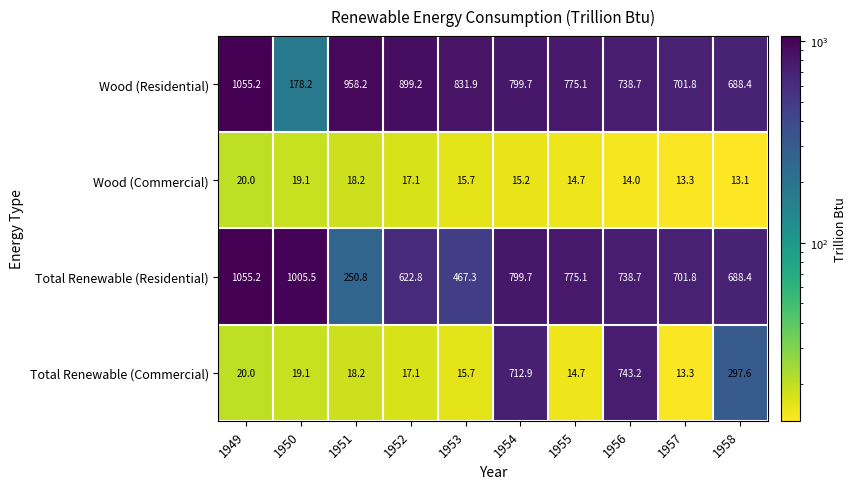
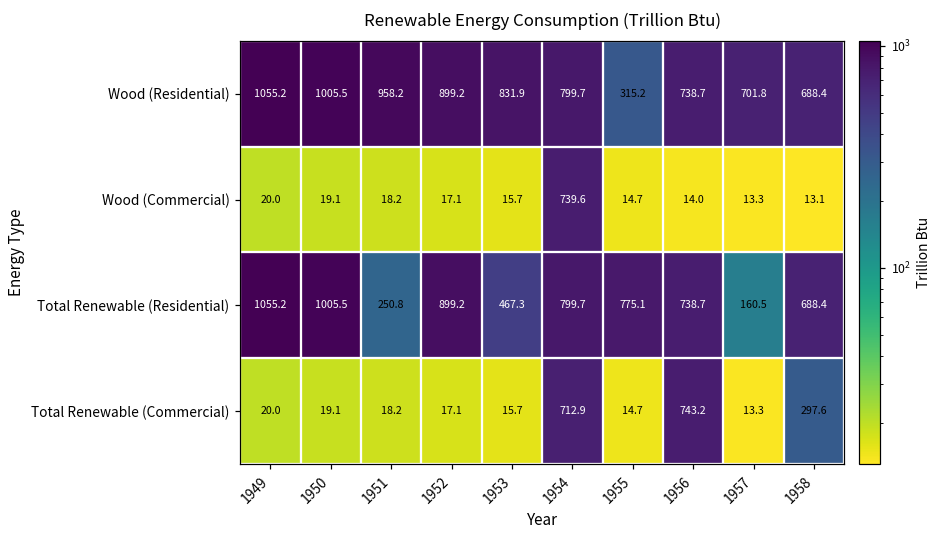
  {
    "Wood (Residential)": {
      "1949": 1055.2,
-     "1950": 178.2,
+     "1950": 1005.5,
      "1951": 958.2,
      "1952": 899.2,
      "1953": 831.9,
      "1954": 799.7,
-     "1955": 775.1,
+     "1955": 315.2,
      "1956": 738.7,
      "1957": 701.8,
      "1958": 688.4
    },
    "Wood (Commercial)": {
      "1949": 20.0,
      "1950": 19.1,
      "1951": 18.2,
      "1952": 17.1,
      "1953": 15.7,
-     "1954": 15.2,
+     "1954": 739.6,
      "1955": 14.7,
      "1956": 14.0,
      "1957": 13.3,
      "1958": 13.1
    },
    "Total Renewable (Residential)": {
      "1949": 1055.2,
      "1950": 1005.5,
      "1951": 250.8,
-     "1952": 622.8,
+     "1952": 899.2,
      "1953": 467.3,
      "1954": 799.7,
      "1955": 775.1,
      "1956": 738.7,
-     "1957": 701.8,
+     "1957": 160.5,
      "1958": 688.4
    },
    "Total Renewable (Commercial)": {
      "1949": 20.0,
      "1950": 19.1,
      "1951": 18.2,
      "1952": 17.1,
      "1953": 15.7,
      "1954": 712.9,
      "1955": 14.7,
      "1956": 743.2,
      "1957": 13.3,
      "1958": 297.6
    }
  }
